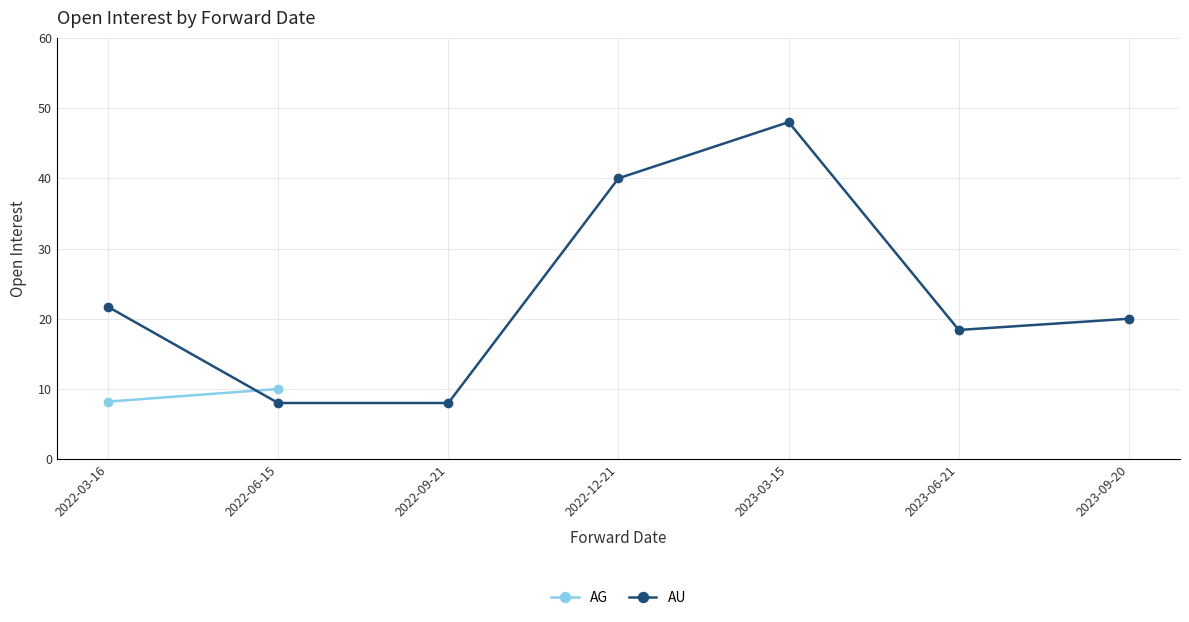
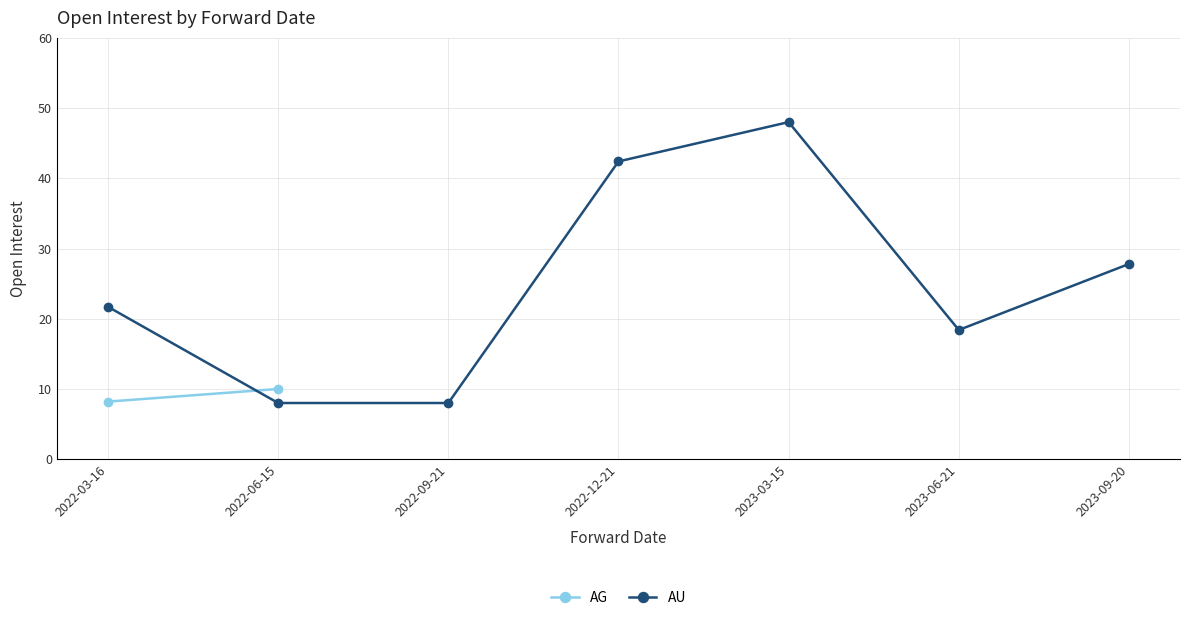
  {
    "AG": {
      "2022-03-16": 8,
      "2022-06-15": 10
    },
    "AU": {
      "2022-03-16": 22,
      "2022-06-15": 8,
      "2022-09-21": 8,
-     "2022-12-21": 40,
+     "2022-12-21": 42,
      "2023-03-15": 48,
      "2023-06-21": 18,
-     "2023-09-20": 20
+     "2023-09-20": 28
    }
  }
